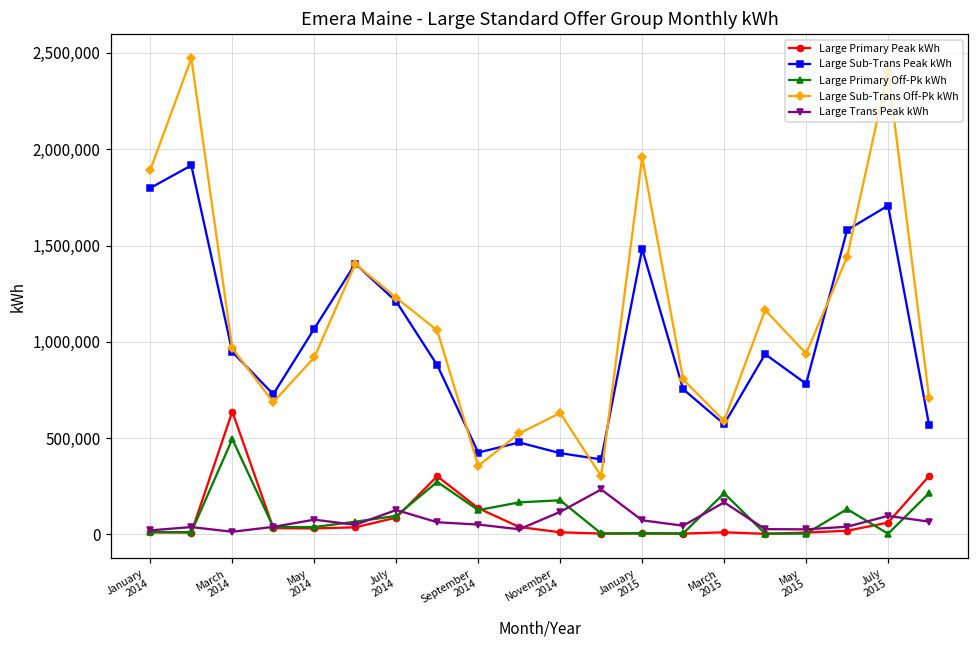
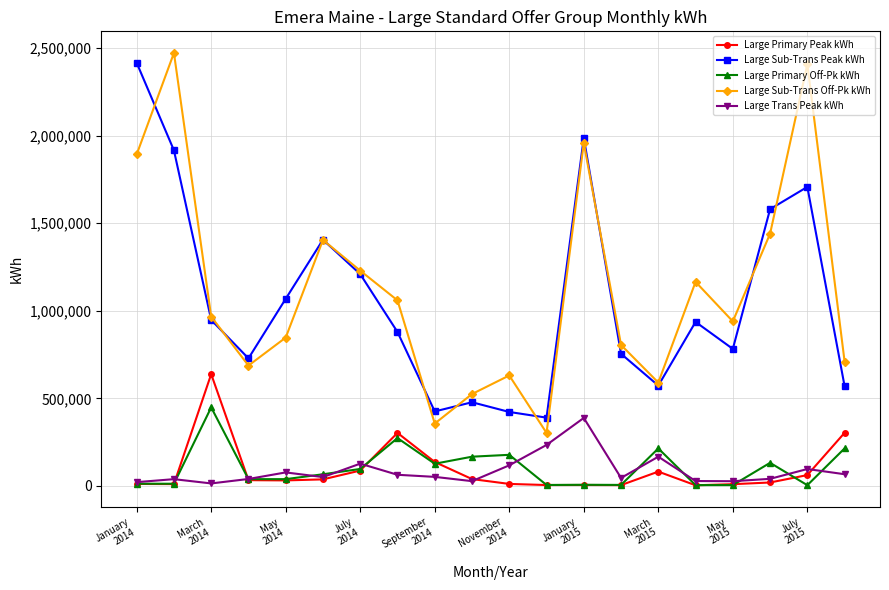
  {
    "Large Primary Peak kWh": {
      "March 2014": "640,000",
      "November 2014": "10,000",
-     "March 2015": "10,000",
+     "March 2015": "80,000",
      "July 2015": "60,000"
    },
    "Large Sub-Trans Peak kWh": {
-     "January 2014": "1,800,000",
+     "January 2014": "2,420,000",
      "March 2014": "950,000",
      "May 2014": "1,070,000",
      "July 2014": "1,210,000",
      "September 2014": "430,000",
      "November 2014": "420,000",
-     "January 2015": "1,480,000",
+     "January 2015": "1,990,000",
      "March 2015": "570,000",
      "May 2015": "780,000",
      "July 2015": "1,710,000"
    },
    "Large Primary Off-Pk kWh": {
-     "March 2014": "500,000",
+     "March 2014": "450,000",
      "November 2014": "180,000",
      "March 2015": "210,000",
      "July 2015": "0"
    },
    "Large Sub-Trans Off-Pk kWh": {
      "January 2014": "1,890,000",
      "March 2014": "970,000",
-     "May 2014": "920,000",
+     "May 2014": "850,000",
      "July 2014": "1,230,000",
      "September 2014": "360,000",
      "November 2014": "630,000",
      "January 2015": "1,960,000",
      "March 2015": "590,000",
      "May 2015": "940,000"
    },
    "Large Trans Peak kWh": {
      "March 2014": "10,000",
      "May 2014": "80,000",
      "July 2014": "130,000",
      "September 2014": "50,000",
      "November 2014": "120,000",
-     "January 2015": "70,000",
+     "January 2015": "390,000",
      "March 2015": "170,000",
      "May 2015": "30,000",
      "July 2015": "100,000"
    }
  }
